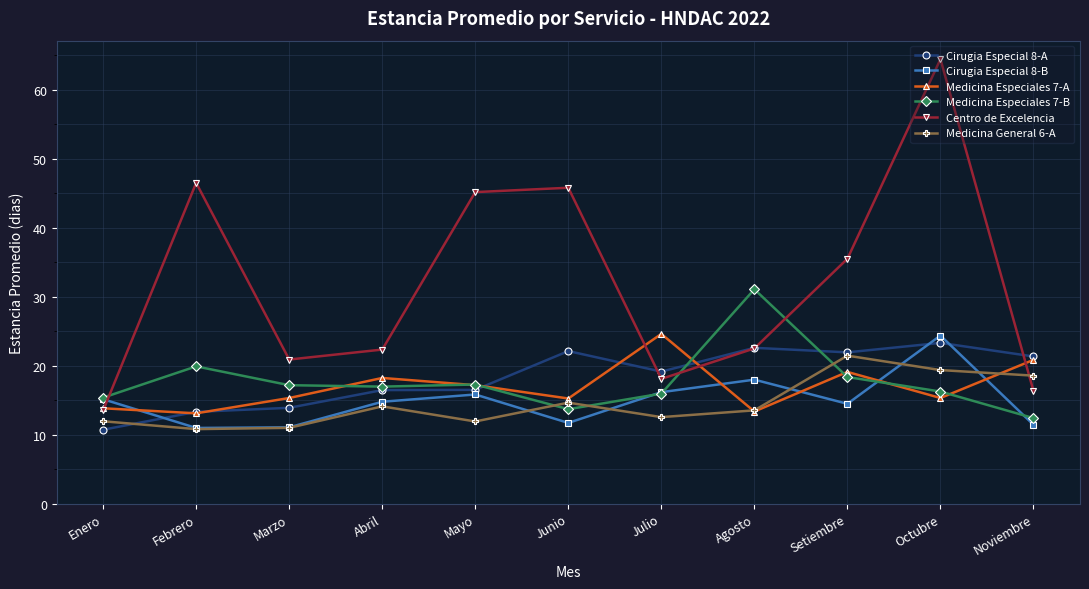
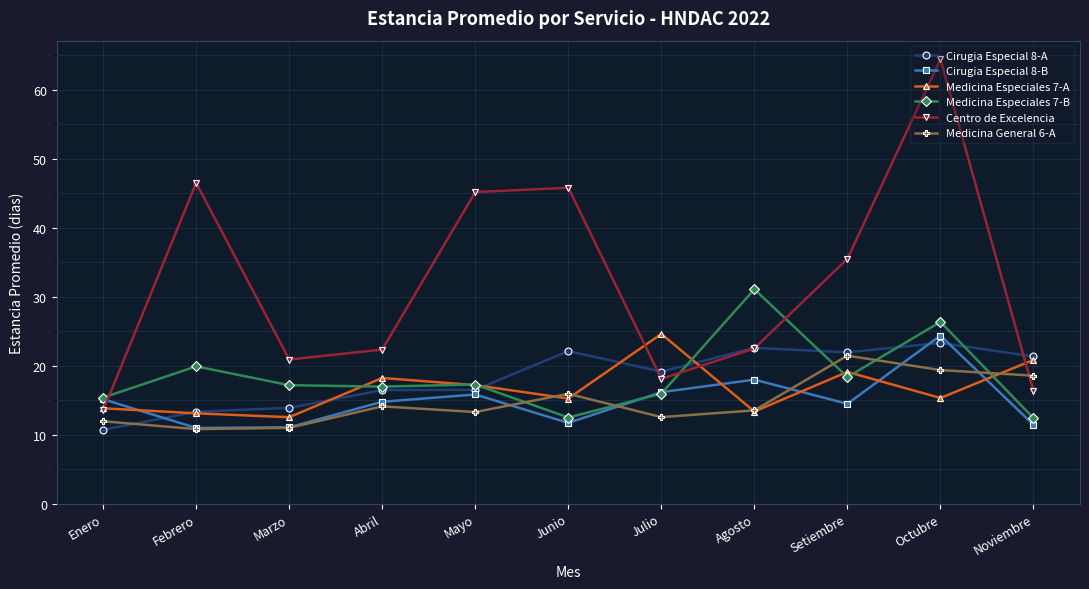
  {
    "Cirugia Especial 8-A": {
      "Enero": 11,
      "Marzo": 14,
      "Abril": 16,
      "Mayo": 16,
      "Junio": 22,
      "Julio": 19,
      "Setiembre": 22,
      "Octubre": 23,
      "Noviembre": 21
    },
    "Cirugia Especial 8-B": {
      "Abril": 15,
      "Mayo": 16,
      "Junio": 12,
      "Agosto": 18,
      "Setiembre": 14,
      "Octubre": 24,
      "Noviembre": 11
    },
    "Medicina Especiales 7-A": {
-     "Marzo": 15,
+     "Marzo": 13,
      "Abril": 18,
      "Junio": 15,
      "Julio": 25,
      "Setiembre": 19,
      "Octubre": 15,
      "Noviembre": 21
    },
    "Medicina Especiales 7-B": {
      "Febrero": 20,
      "Marzo": 17,
      "Abril": 17,
-     "Junio": 14,
+     "Junio": 12,
      "Agosto": 31,
      "Setiembre": 18,
-     "Octubre": 16,
+     "Octubre": 26,
      "Noviembre": 12
    },
    "Centro de Excelencia": {
      "Febrero": 47,
      "Marzo": 21,
      "Abril": 22,
      "Mayo": 45,
      "Junio": 46,
      "Julio": 18,
      "Setiembre": 36,
      "Noviembre": 16
    },
    "Medicina General 6-A": {
      "Enero": 12,
      "Abril": 14,
-     "Mayo": 12,
-     "Junio": 15,
+     "Mayo": 13,
+     "Junio": 16,
      "Julio": 13,
      "Setiembre": 21,
      "Octubre": 19,
      "Noviembre": 19
    }
  }
